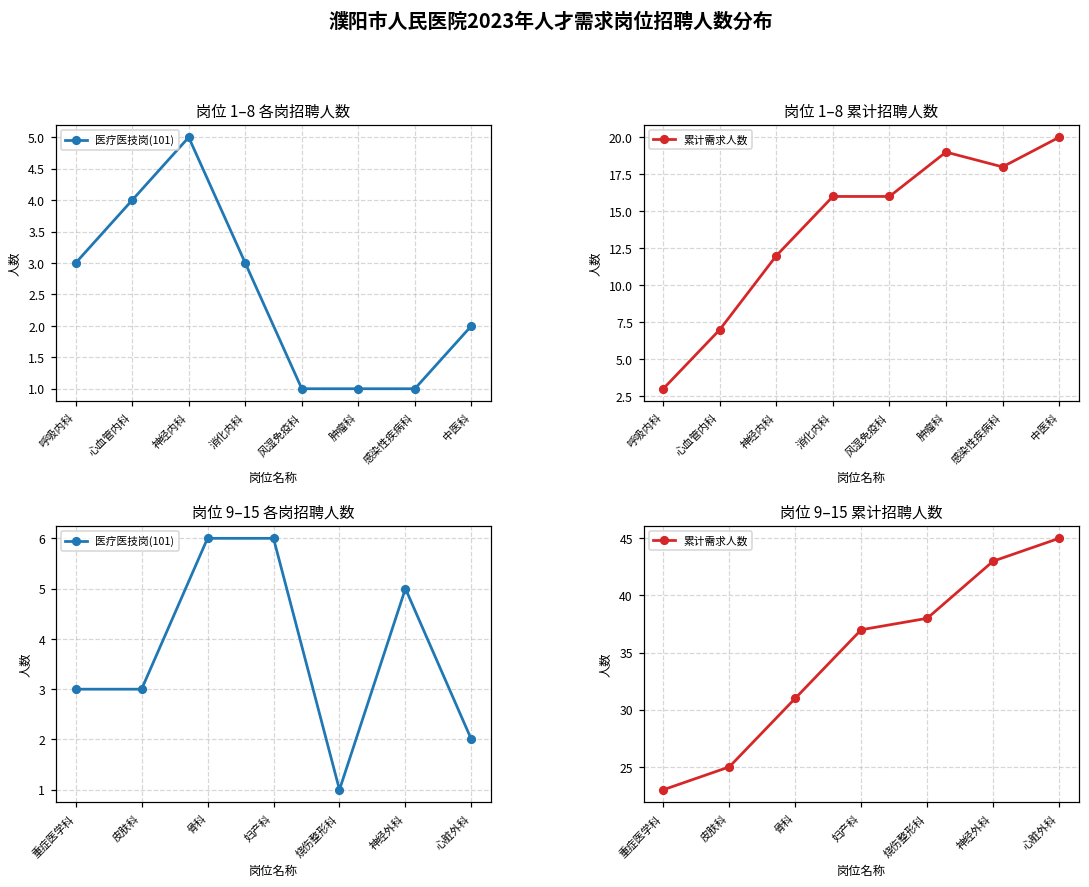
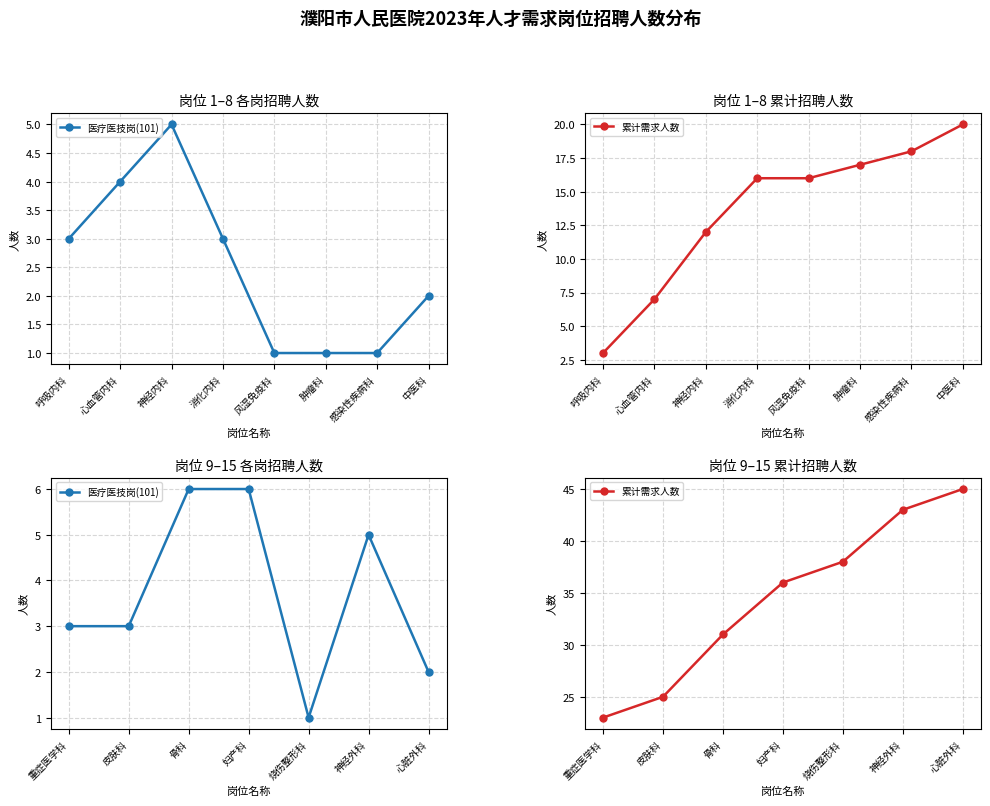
  {
    "岗位 1–8 各岗招聘人数": {
      "呼吸内科": 3.0,
      "心血管内科": 4.0,
      "神经内科": 5.0,
      "消化内科": 3.0,
      "风湿免疫科": 1.0,
      "肿瘤科": 1.0,
      "感染性疾病科": 1.0,
      "中医科": 2.0
    },
    "岗位 1–8 累计招聘人数": {
      "呼吸内科": 3,
      "心血管内科": 7,
      "神经内科": 12,
      "消化内科": 16,
      "风湿免疫科": 16,
-     "肿瘤科": 19,
+     "肿瘤科": 17,
      "感染性疾病科": 18,
      "中医科": 20
    },
    "岗位 9–15 各岗招聘人数": {
      "重症医学科": 3.0,
      "皮肤科": 3.0,
      "骨科": 6.0,
      "妇产科": 6.0,
      "烧伤整形科": 1.0,
      "神经外科": 5.0,
      "心脏外科": 2.0
    },
    "岗位 9–15 累计招聘人数": {
      "重症医学科": 23,
      "皮肤科": 25,
      "骨科": 31,
-     "妇产科": 37,
+     "妇产科": 36,
      "烧伤整形科": 38,
      "神经外科": 43,
      "心脏外科": 45
    }
  }
